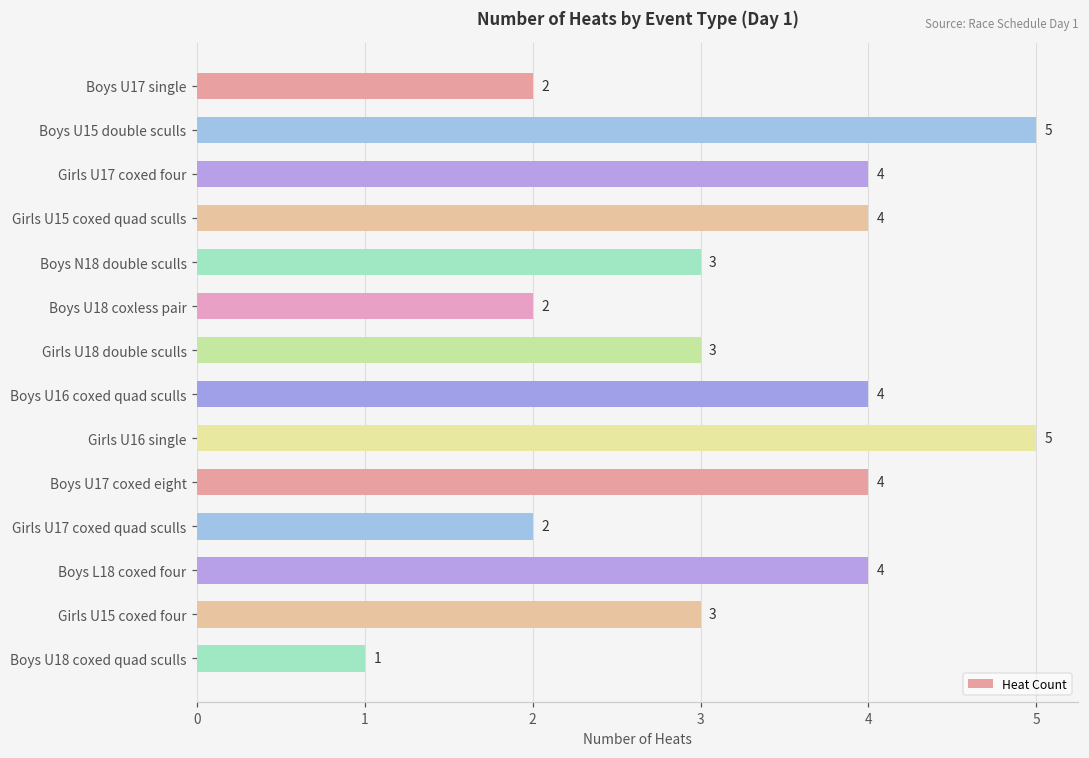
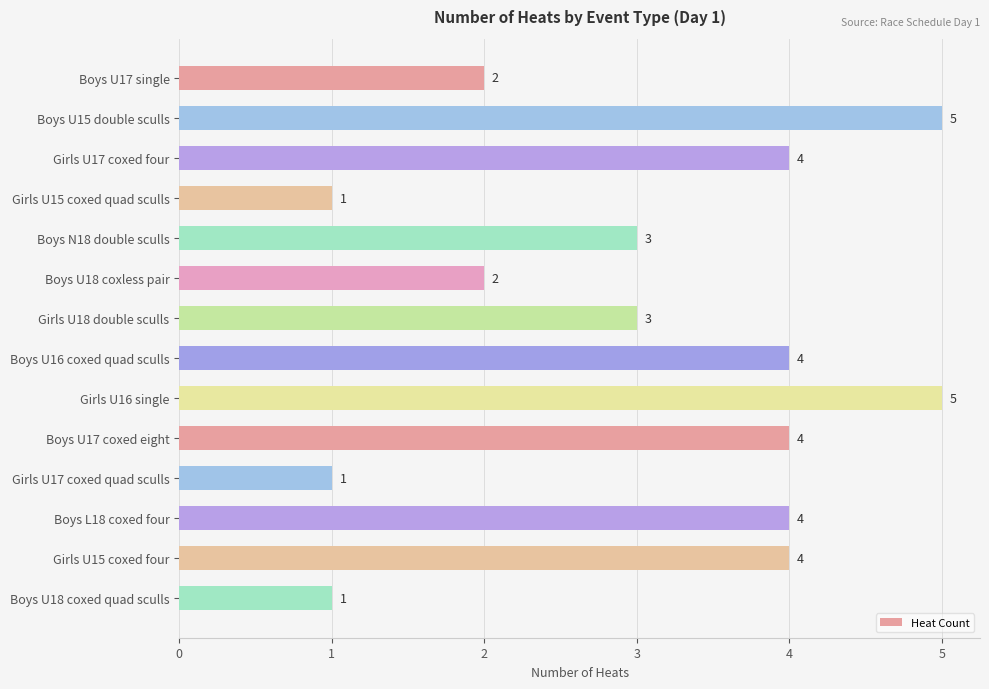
  {
    "Boys U17 single": 2,
    "Boys U15 double sculls": 5,
    "Girls U17 coxed four": 4,
-   "Girls U15 coxed quad sculls": 4,
+   "Girls U15 coxed quad sculls": 1,
    "Boys N18 double sculls": 3,
    "Boys U18 coxless pair": 2,
    "Girls U18 double sculls": 3,
    "Boys U16 coxed quad sculls": 4,
    "Girls U16 single": 5,
    "Boys U17 coxed eight": 4,
-   "Girls U17 coxed quad sculls": 2,
+   "Girls U17 coxed quad sculls": 1,
    "Boys L18 coxed four": 4,
-   "Girls U15 coxed four": 3,
+   "Girls U15 coxed four": 4,
    "Boys U18 coxed quad sculls": 1
  }
